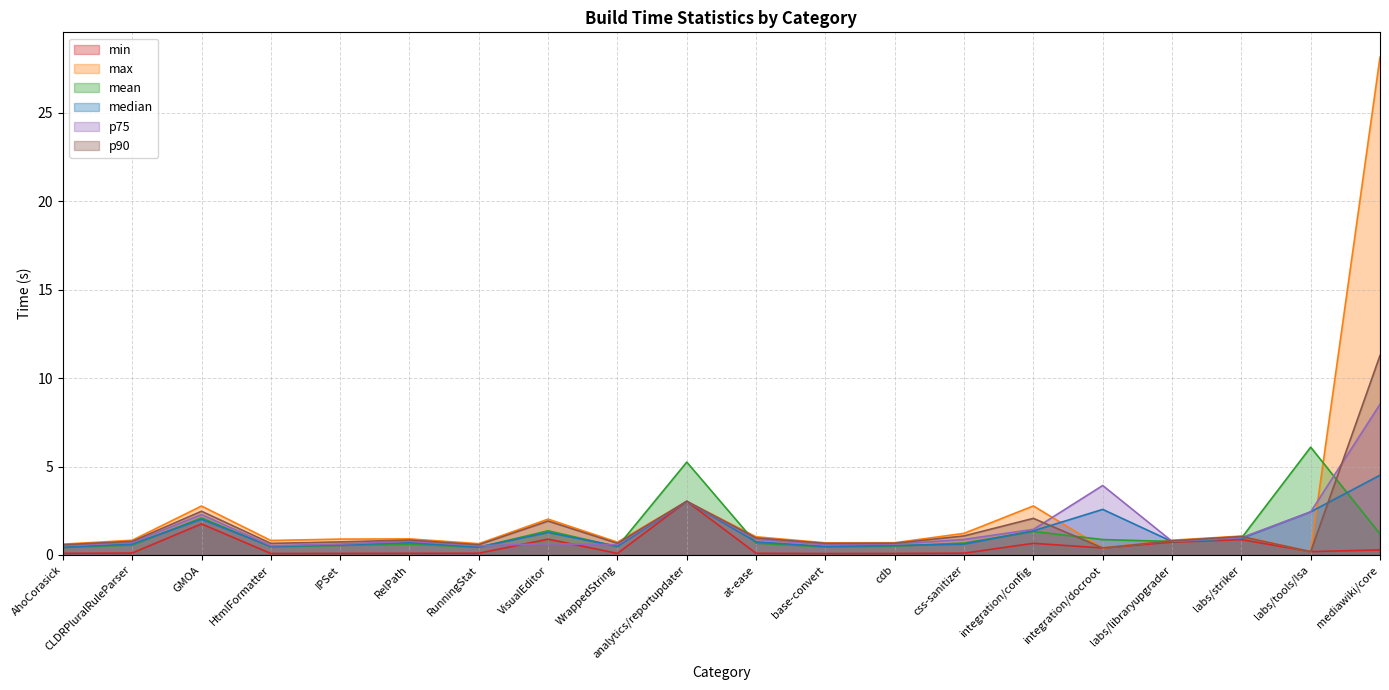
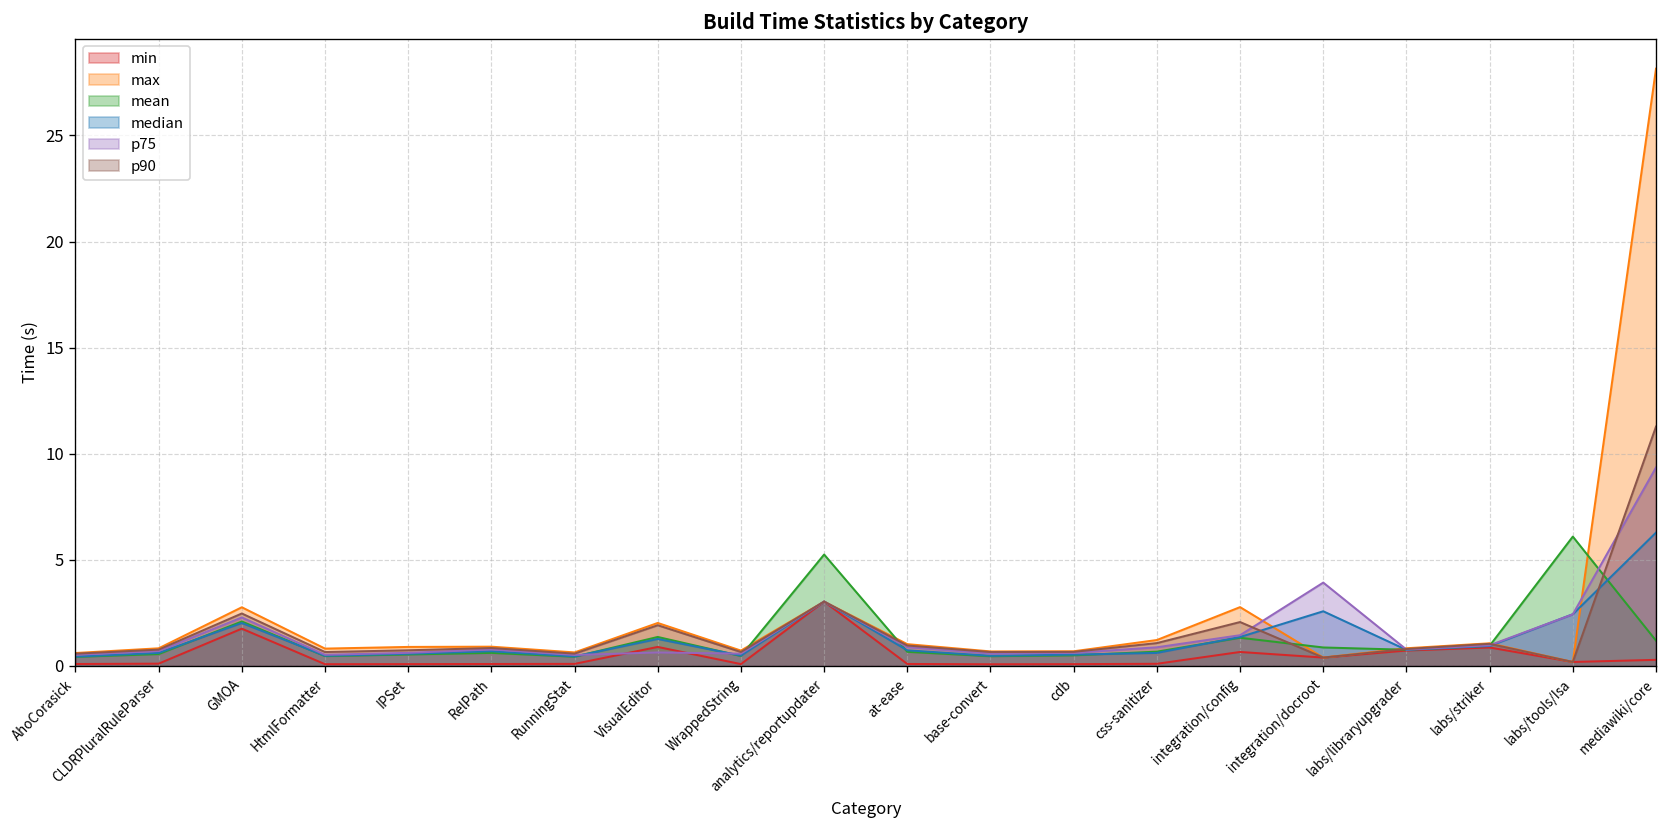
  {
    "mean": {
      "analytics/reportupdater": 5.3,
      "integration/docroot": 0.9,
      "labs/tools/Isa": 6.1,
      "mediawiki/core": 1.2
    },
    "median": {
      "integration/docroot": 2.6,
-     "mediawiki/core": 4.5
+     "mediawiki/core": 6.3
    },
    "p75": {
      "GMOA": 2.3,
      "VisualEditor": 0.6,
      "css-sanitizer": 0.9,
      "integration/docroot": 3.9,
-     "mediawiki/core": 8.5
+     "mediawiki/core": 9.4
    }
  }
